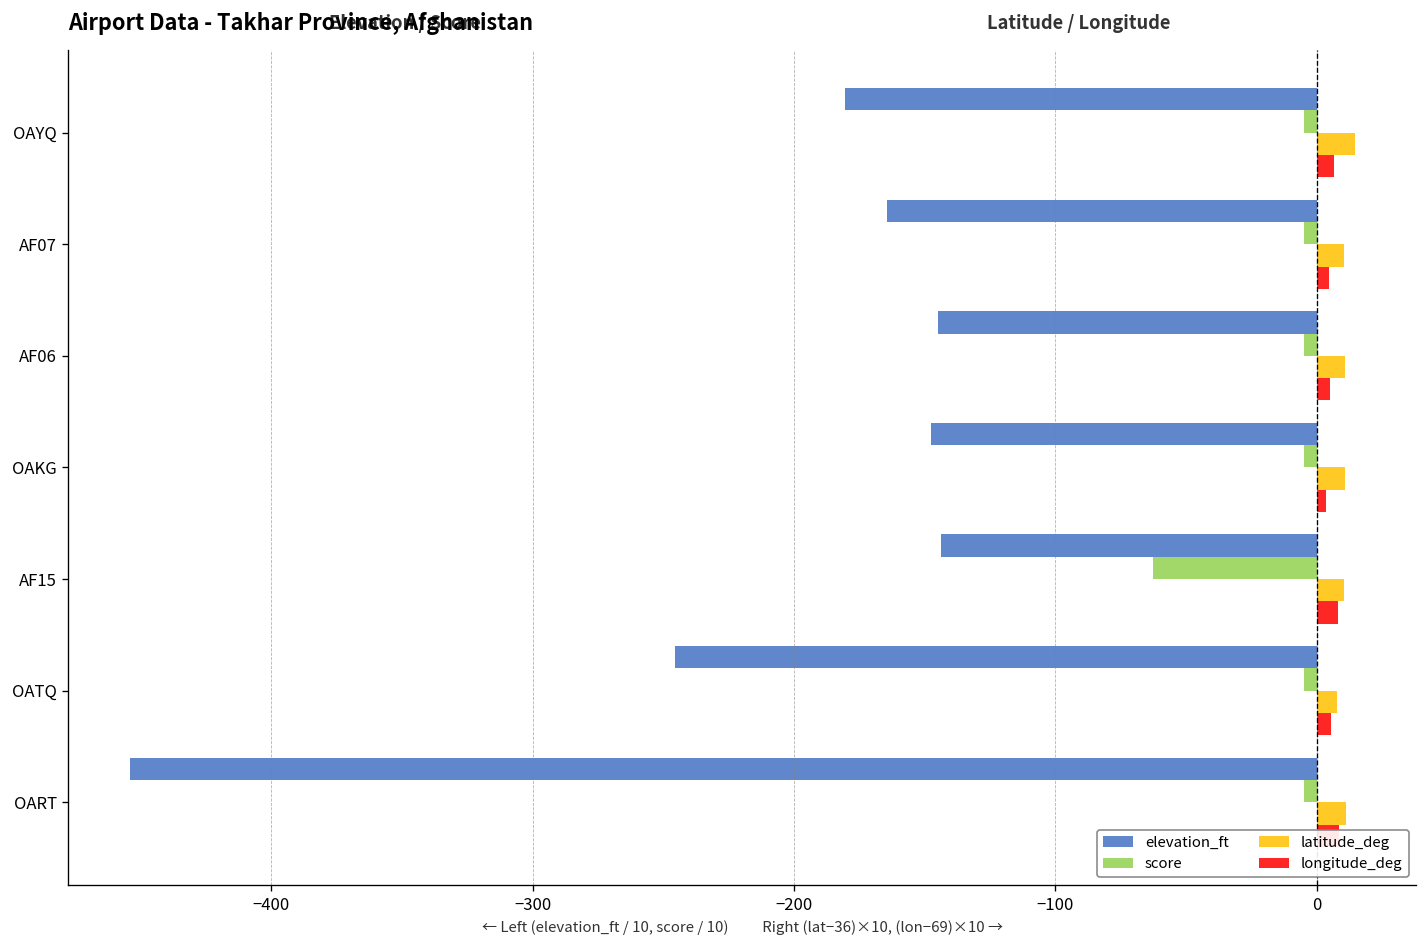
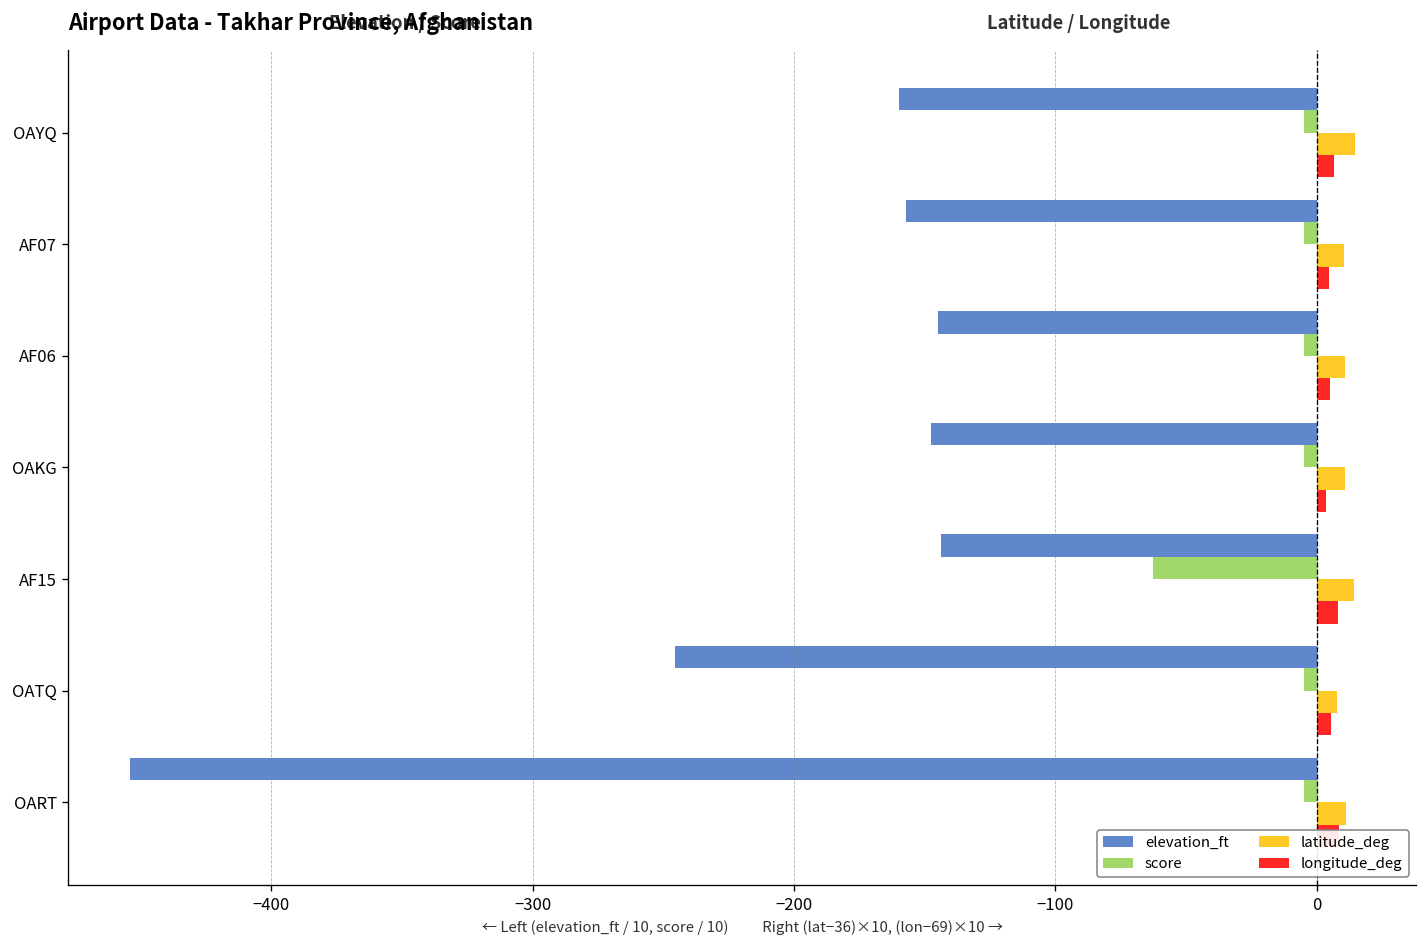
  {
    "elevation_ft": {
-     "OAYQ": -181,
-     "AF07": -165,
+     "OAYQ": -160,
+     "AF07": -157,
      "AF06": -145,
      "OAKG": -148,
      "AF15": -144,
      "OATQ": -246,
      "OART": -454
    },
    "score": {
      "OAYQ": -5,
      "AF07": -5,
      "AF06": -5,
      "OAKG": -5,
      "AF15": -63,
      "OATQ": -5,
      "OART": -5
    },
    "latitude_deg": {
      "OAYQ": 15,
      "AF07": 11,
      "AF06": 11,
      "OAKG": 11,
-     "AF15": 10,
+     "AF15": 14,
      "OATQ": 8,
      "OART": 11
    },
    "longitude_deg": {
      "OAYQ": 6,
      "AF07": 5,
      "AF06": 5,
      "OAKG": 4,
      "AF15": 8,
      "OATQ": 5
    }
  }
